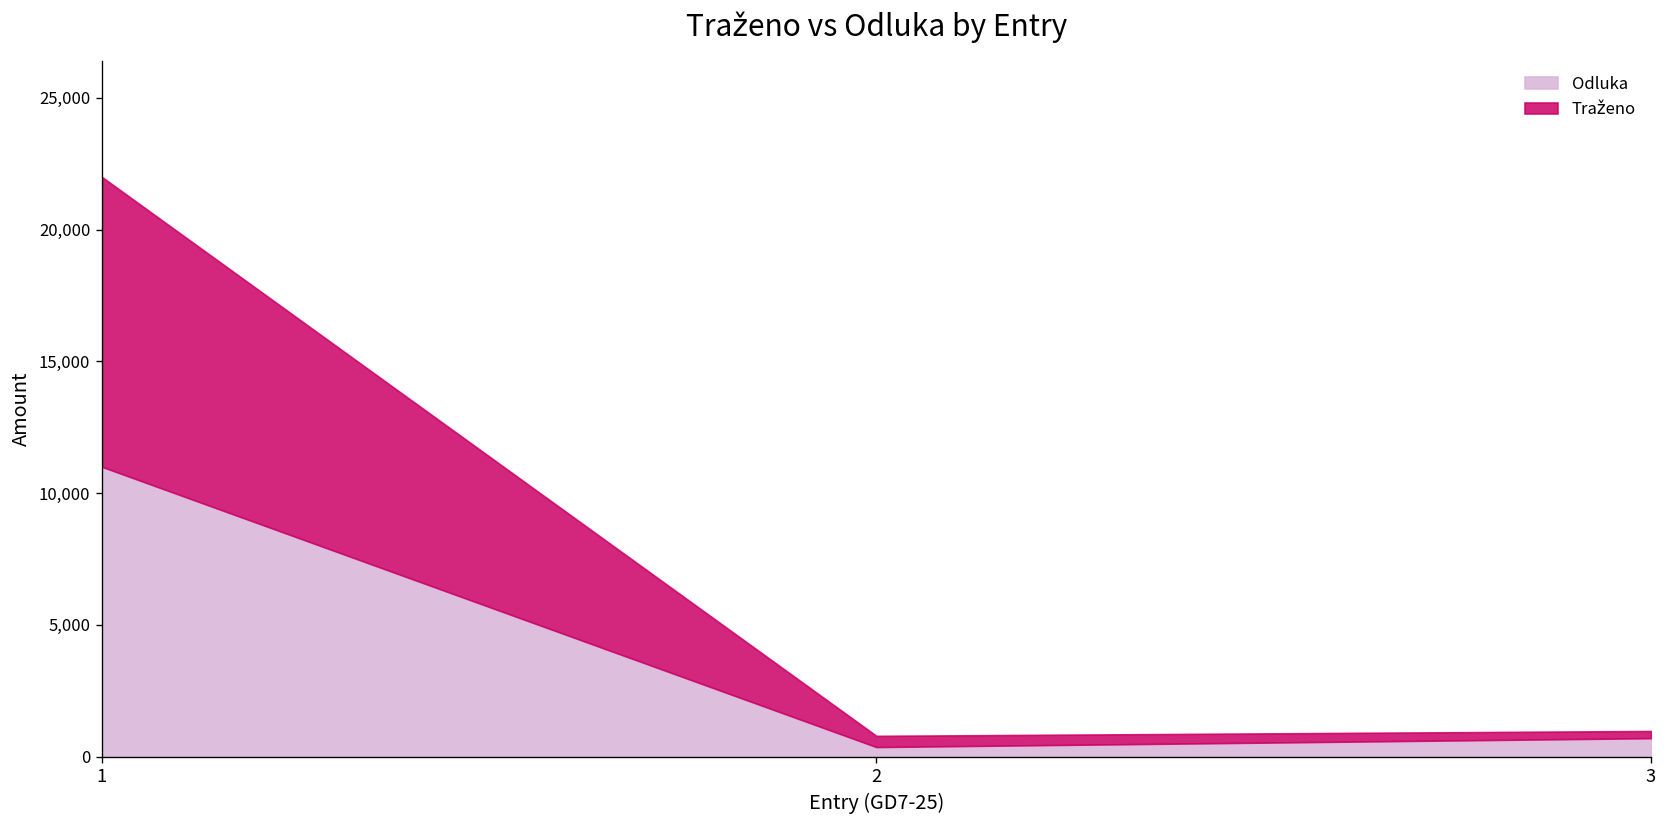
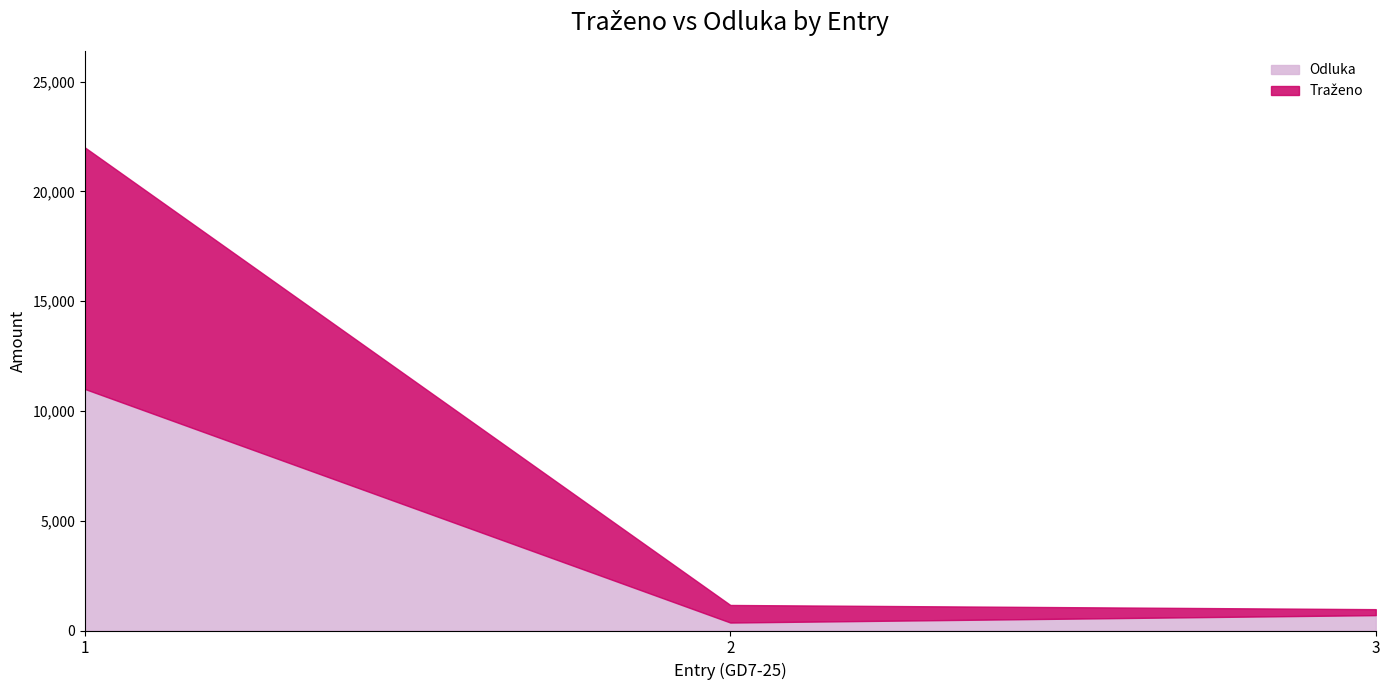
  {
    "Odluka": {
      "1": "11,000",
      "2": "400",
      "3": "700"
    },
    "Traženo": {
      "1": "11,000",
-     "2": "400",
+     "2": "800",
      "3": "300"
    }
  }
